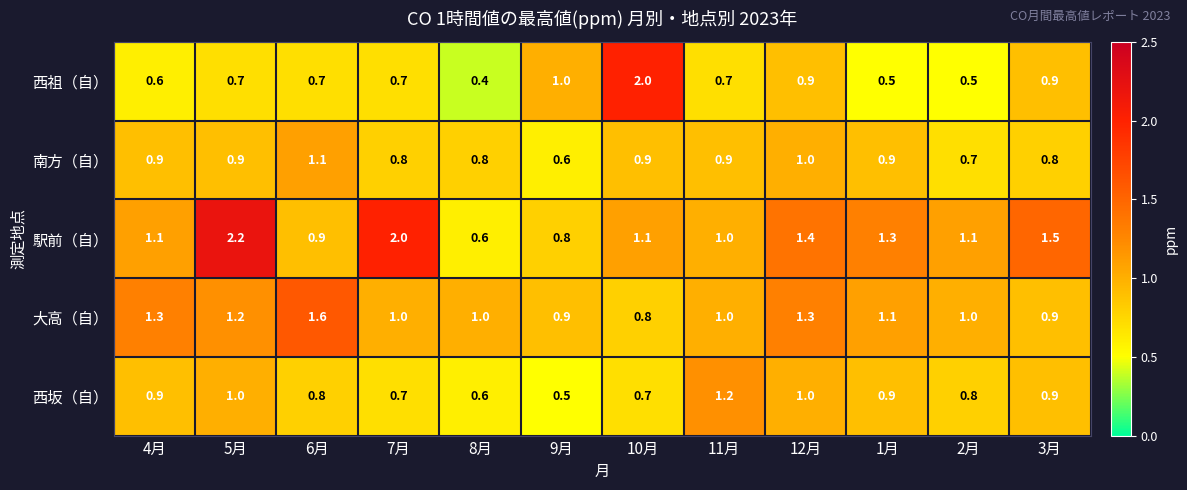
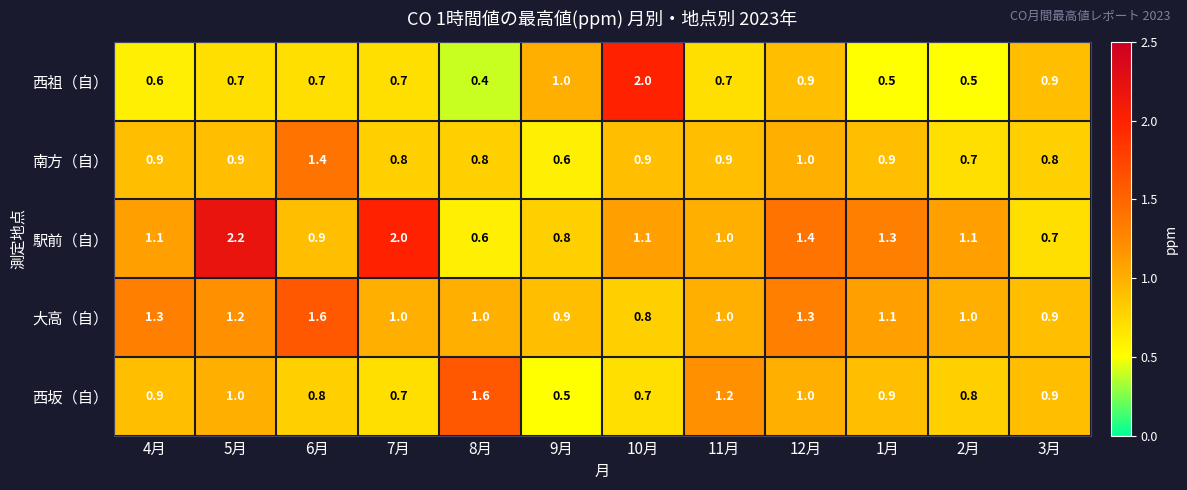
  {
    "西祖（自）": {
      "4月": 0.6,
      "5月": 0.7,
      "6月": 0.7,
      "7月": 0.7,
      "8月": 0.4,
      "9月": 1.0,
      "10月": 2.0,
      "11月": 0.7,
      "12月": 0.9,
      "1月": 0.5,
      "2月": 0.5,
      "3月": 0.9
    },
    "南方（自）": {
      "4月": 0.9,
      "5月": 0.9,
-     "6月": 1.1,
+     "6月": 1.4,
      "7月": 0.8,
      "8月": 0.8,
      "9月": 0.6,
      "10月": 0.9,
      "11月": 0.9,
      "12月": 1.0,
      "1月": 0.9,
      "2月": 0.7,
      "3月": 0.8
    },
    "駅前（自）": {
      "4月": 1.1,
      "5月": 2.2,
      "6月": 0.9,
      "7月": 2.0,
      "8月": 0.6,
      "9月": 0.8,
      "10月": 1.1,
      "11月": 1.0,
      "12月": 1.4,
      "1月": 1.3,
      "2月": 1.1,
-     "3月": 1.5
+     "3月": 0.7
    },
    "大高（自）": {
      "4月": 1.3,
      "5月": 1.2,
      "6月": 1.6,
      "7月": 1.0,
      "8月": 1.0,
      "9月": 0.9,
      "10月": 0.8,
      "11月": 1.0,
      "12月": 1.3,
      "1月": 1.1,
      "2月": 1.0,
      "3月": 0.9
    },
    "西坂（自）": {
      "4月": 0.9,
      "5月": 1.0,
      "6月": 0.8,
      "7月": 0.7,
-     "8月": 0.6,
+     "8月": 1.6,
      "9月": 0.5,
      "10月": 0.7,
      "11月": 1.2,
      "12月": 1.0,
      "1月": 0.9,
      "2月": 0.8,
      "3月": 0.9
    }
  }
